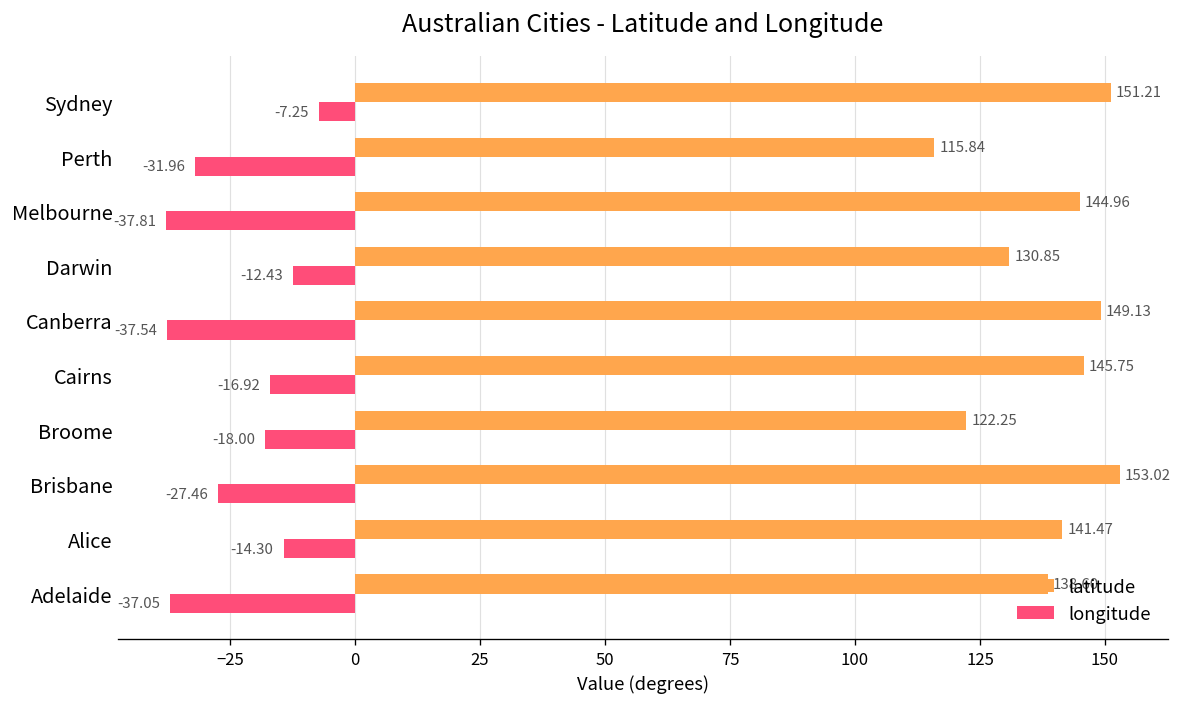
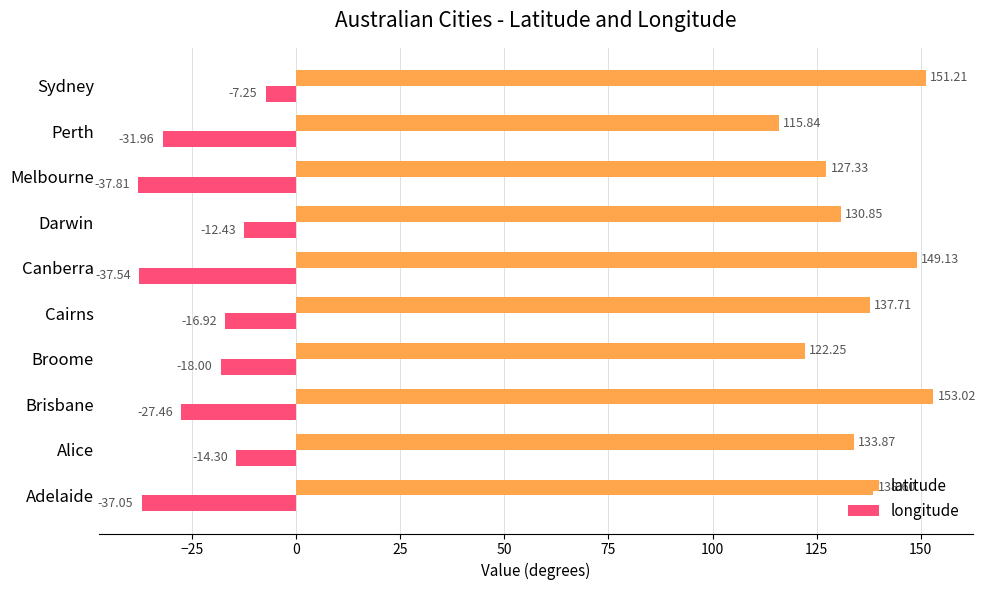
  {
    "latitude": {
      "Sydney": 151.21,
      "Perth": 115.84,
-     "Melbourne": 144.96,
+     "Melbourne": 127.33,
      "Darwin": 130.85,
      "Canberra": 149.13,
-     "Cairns": 145.75,
+     "Cairns": 137.71,
      "Broome": 122.25,
      "Brisbane": 153.02,
-     "Alice": 141.47,
+     "Alice": 133.87,
      "Adelaide": 138.60
    },
    "longitude": {
      "Sydney": -7.25,
      "Perth": -31.96,
      "Melbourne": -37.81,
      "Darwin": -12.43,
      "Canberra": -37.54,
      "Cairns": -16.92,
      "Broome": -18.00,
      "Brisbane": -27.46,
      "Alice": -14.30,
      "Adelaide": -37.05
    }
  }
